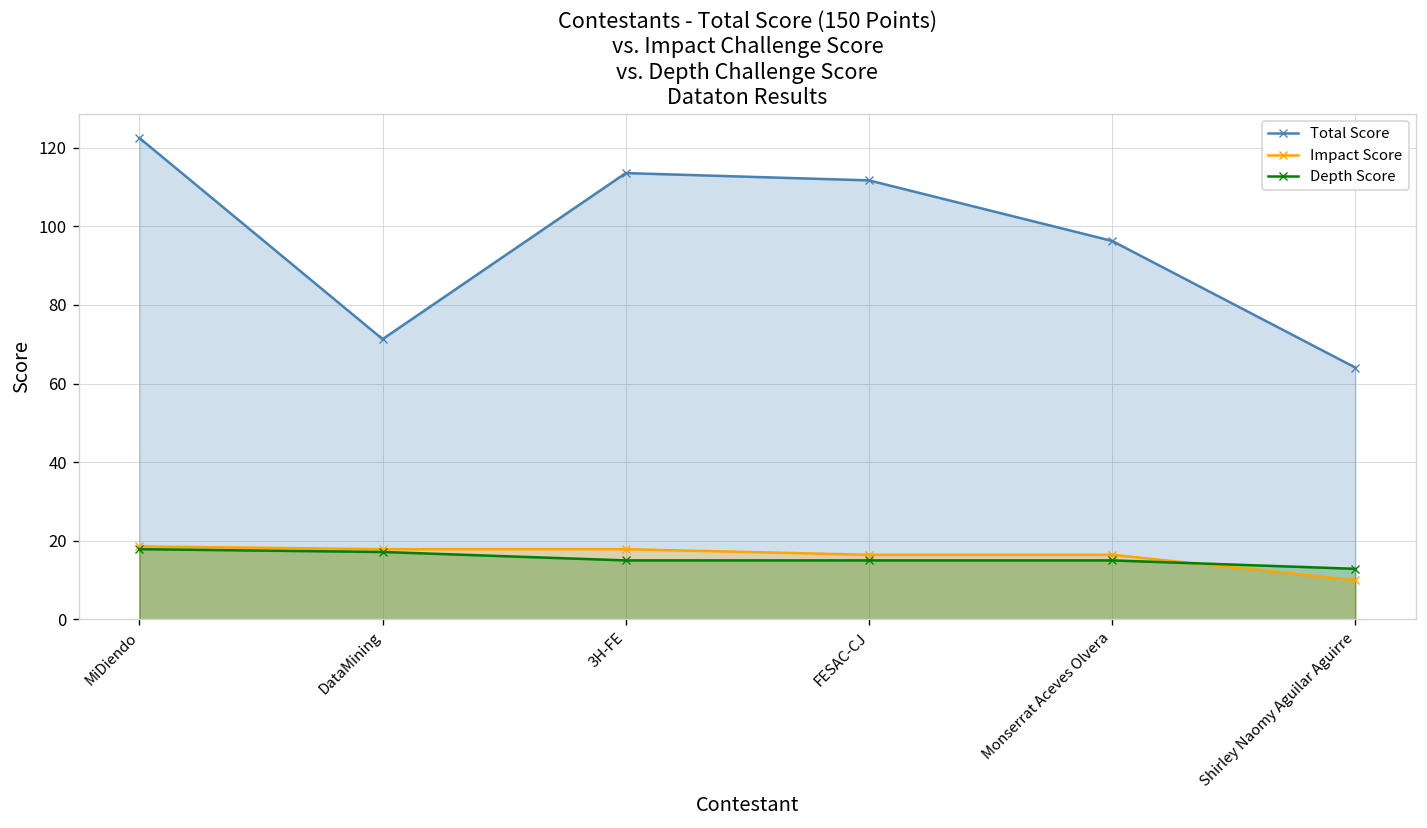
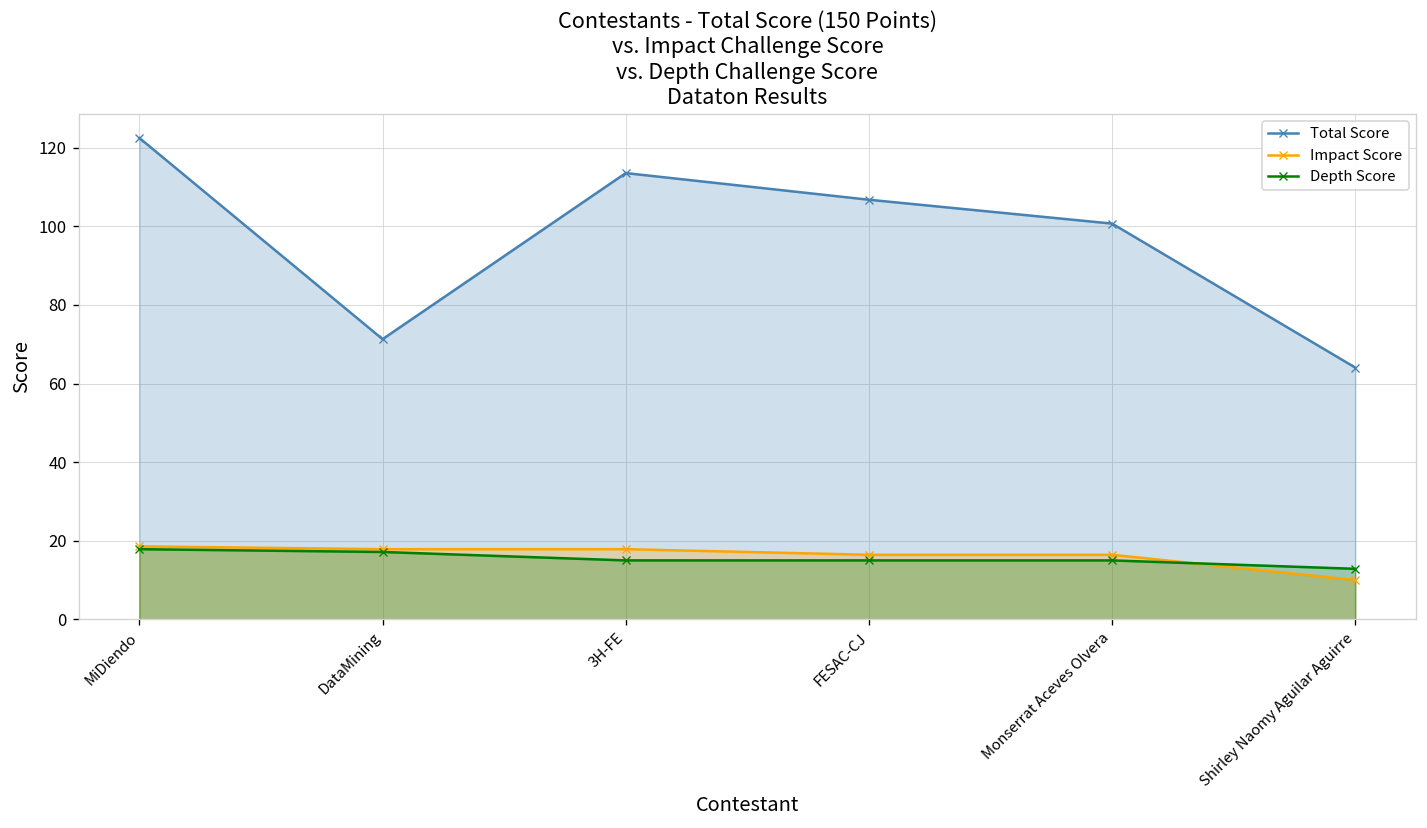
  {
    "Total Score": {
      "MiDiendo": 123,
      "DataMining": 71,
      "3H-FE": 114,
-     "FESAC-CJ": 112,
-     "Monserrat Aceves Olvera": 96,
+     "FESAC-CJ": 107,
+     "Monserrat Aceves Olvera": 101,
      "Shirley Naomy Aguilar Aguirre": 64
    },
    "Impact Score": {
      "3H-FE": 18,
      "FESAC-CJ": 16,
      "Monserrat Aceves Olvera": 16,
      "Shirley Naomy Aguilar Aguirre": 10
    },
    "Depth Score": {
      "3H-FE": 15,
      "FESAC-CJ": 15,
      "Monserrat Aceves Olvera": 15,
      "Shirley Naomy Aguilar Aguirre": 13
    }
  }
